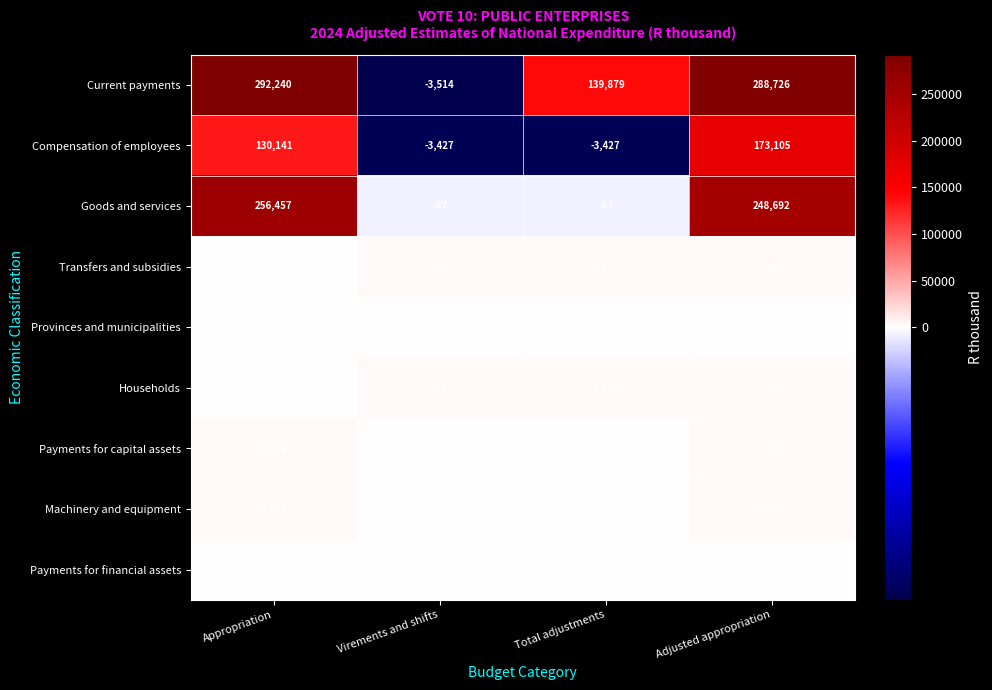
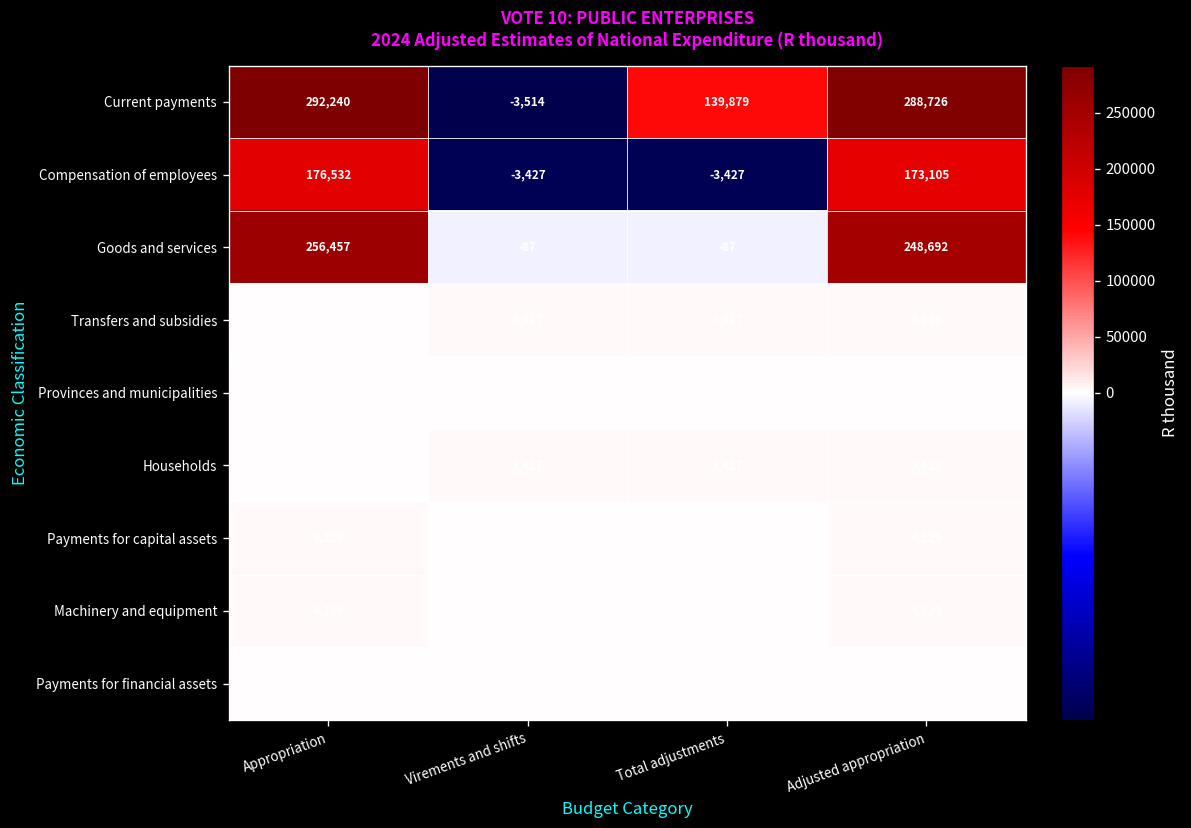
  {
    "Current payments": {
      "Appropriation": "292,240",
      "Virements and shifts": "-3,514",
      "Total adjustments": "139,879",
      "Adjusted appropriation": "288,726"
    },
    "Compensation of employees": {
-     "Appropriation": "130,141",
+     "Appropriation": "176,532",
      "Virements and shifts": "-3,427",
      "Total adjustments": "-3,427",
      "Adjusted appropriation": "173,105"
    },
    "Goods and services": {
      "Appropriation": "256,457",
      "Adjusted appropriation": "248,692"
    }
  }
